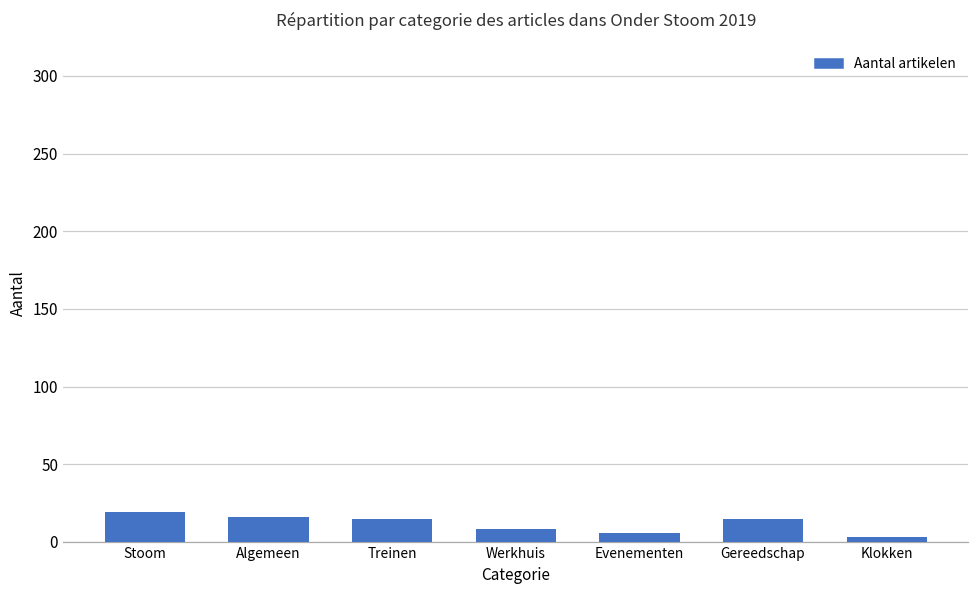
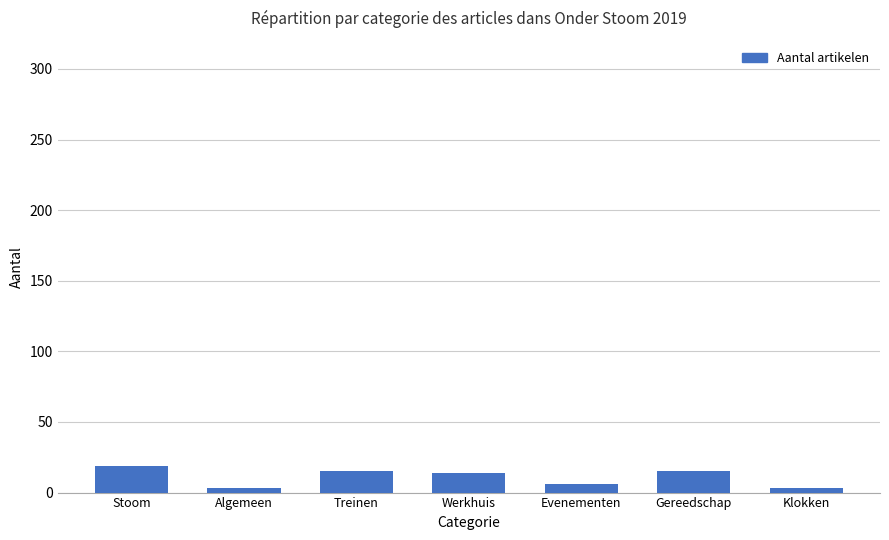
  {
    "Stoom": 19,
-   "Algemeen": 16,
+   "Algemeen": 3,
    "Treinen": 15,
-   "Werkhuis": 8,
+   "Werkhuis": 14,
    "Evenementen": 6,
    "Gereedschap": 15,
    "Klokken": 3
  }
